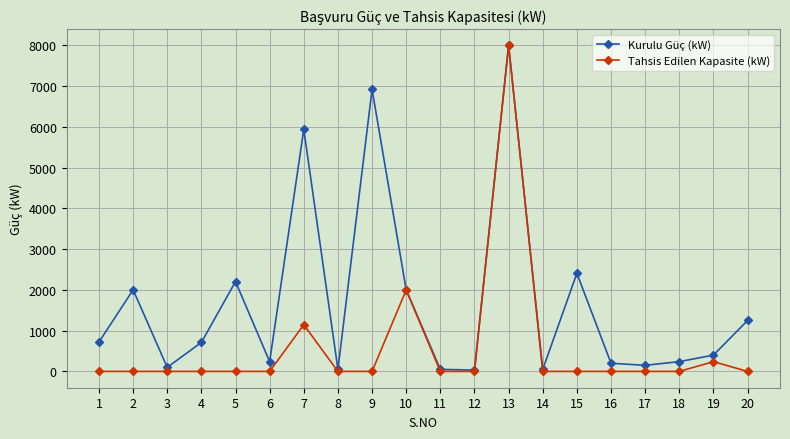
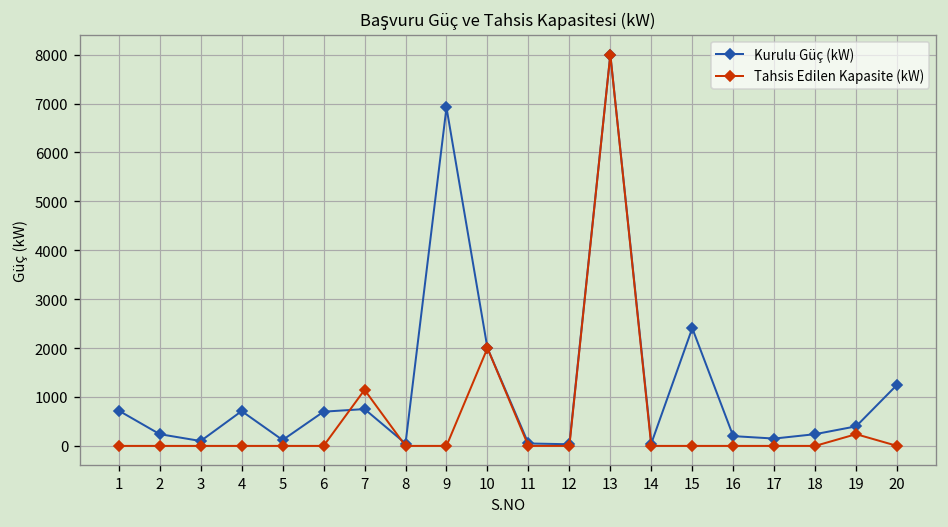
  {
    "Kurulu Güç (kW)": {
      "1": 700,
-     "2": 2000,
+     "2": 200,
      "3": 100,
      "4": 700,
-     "5": 2200,
-     "6": 200,
-     "7": 5900,
+     "5": 100,
+     "6": 700,
+     "7": 800,
      "9": 6900,
      "15": 2400,
      "16": 200,
      "17": 200,
      "18": 200,
      "19": 400,
      "20": 1300
    },
    "Tahsis Edilen Kapasite (kW)": {
      "1": 0,
      "2": 0,
      "3": 0,
      "4": 0,
      "5": 0,
      "6": 0,
      "7": 1100,
      "9": 0,
      "15": 0,
      "16": 0,
      "17": 0,
      "18": 0,
      "19": 200,
      "20": 0
    }
  }
